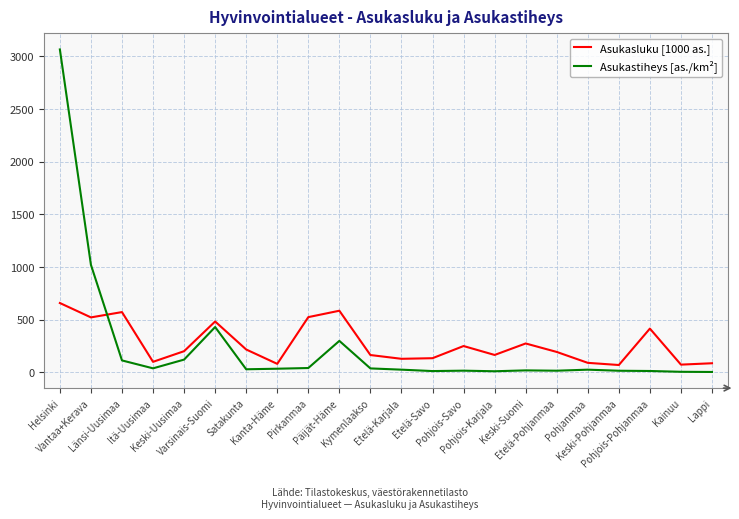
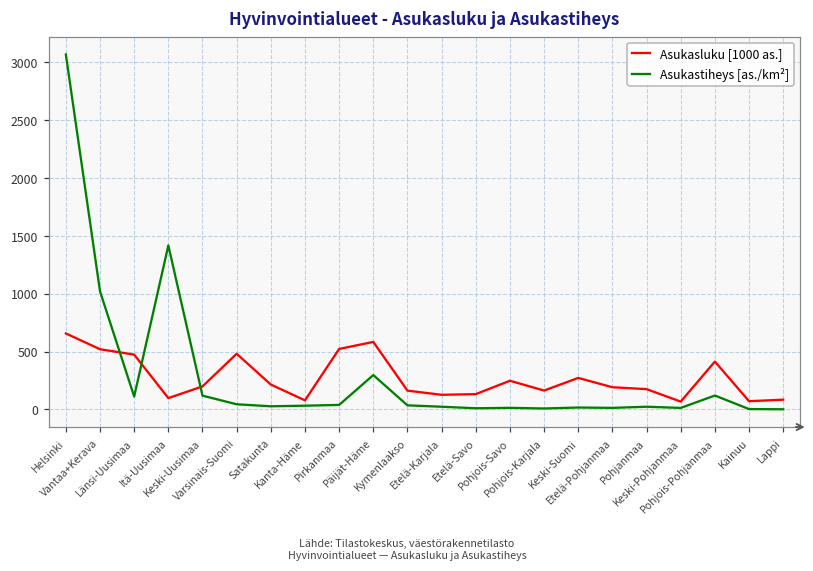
  {
    "Asukasluku [1000 as.]": {
      "Helsinki": 660,
      "Vantaa+Kerava": 520,
-     "Länsi-Uusimaa": 570,
+     "Länsi-Uusimaa": 470,
      "Itä-Uusimaa": 100,
      "Keski-Uusimaa": 200,
      "Varsinais-Suomi": 480,
      "Satakunta": 220,
      "Kanta-Häme": 80,
      "Pirkanmaa": 520,
      "Päijät-Häme": 580,
      "Kymenlaakso": 160,
      "Etelä-Karjala": 130,
      "Etelä-Savo": 130,
      "Pohjois-Savo": 250,
      "Pohjois-Karjala": 160,
      "Keski-Suomi": 270,
      "Etelä-Pohjanmaa": 190,
-     "Pohjanmaa": 90,
+     "Pohjanmaa": 180,
      "Keski-Pohjanmaa": 70,
      "Pohjois-Pohjanmaa": 410,
      "Kainuu": 70,
      "Lappi": 80
    },
    "Asukastiheys [as./km²]": {
      "Helsinki": 3070,
      "Vantaa+Kerava": 1020,
      "Länsi-Uusimaa": 110,
-     "Itä-Uusimaa": 40,
+     "Itä-Uusimaa": 1420,
      "Keski-Uusimaa": 120,
-     "Varsinais-Suomi": 430,
+     "Varsinais-Suomi": 50,
      "Satakunta": 30,
      "Kanta-Häme": 30,
      "Pirkanmaa": 40,
      "Päijät-Häme": 300,
      "Kymenlaakso": 40,
      "Etelä-Karjala": 20,
      "Etelä-Savo": 10,
      "Pohjois-Savo": 10,
      "Pohjois-Karjala": 10,
      "Keski-Suomi": 20,
      "Etelä-Pohjanmaa": 10,
      "Pohjanmaa": 20,
      "Keski-Pohjanmaa": 10,
-     "Pohjois-Pohjanmaa": 10,
+     "Pohjois-Pohjanmaa": 120,
      "Kainuu": 0,
      "Lappi": 0
    }
  }
